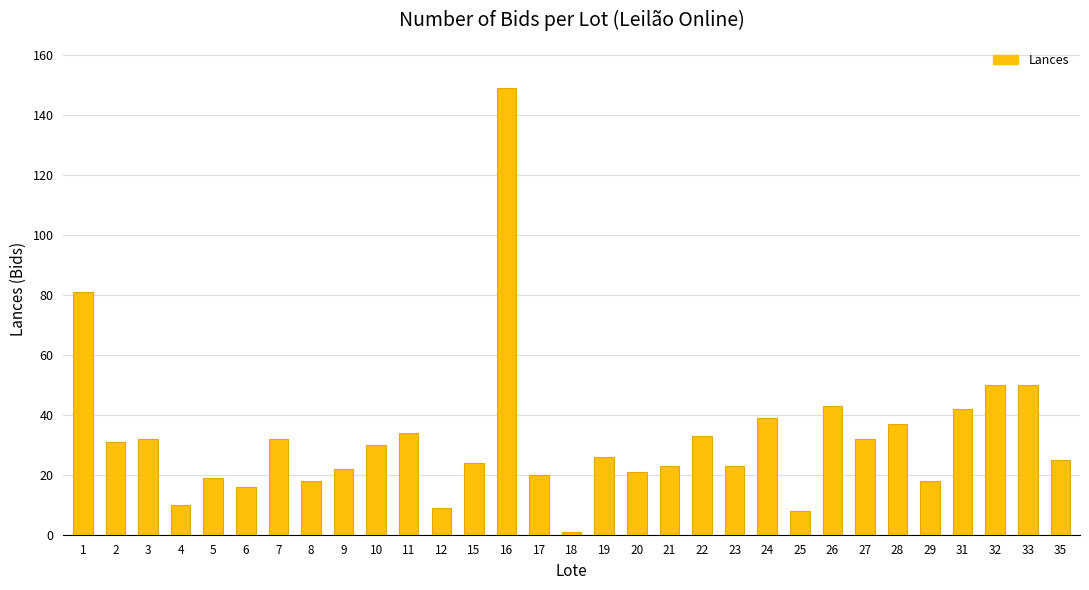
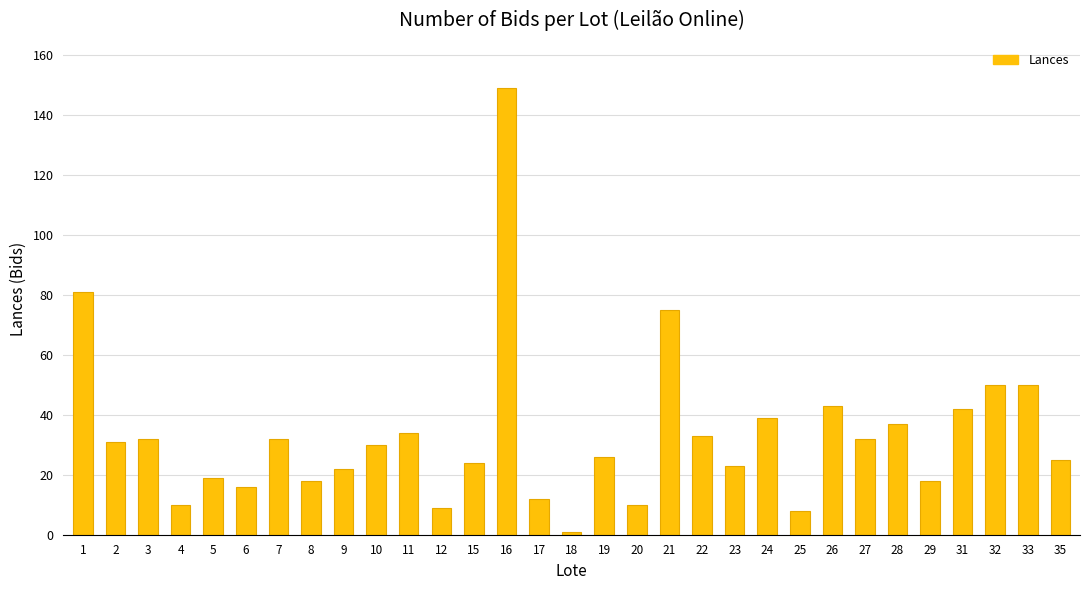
  {
    "1": 81,
    "2": 31,
    "3": 32,
    "4": 10,
    "5": 19,
    "6": 16,
    "7": 32,
    "8": 18,
    "9": 22,
    "10": 30,
    "11": 34,
    "12": 9,
    "15": 24,
    "16": 149,
-   "17": 20,
+   "17": 12,
    "18": 1,
    "19": 26,
-   "20": 21,
-   "21": 23,
+   "20": 10,
+   "21": 75,
    "22": 33,
    "23": 23,
    "24": 39,
    "25": 8,
    "26": 43,
    "27": 32,
    "28": 37,
    "29": 18,
    "31": 42,
    "32": 50,
    "33": 50,
    "35": 25
  }
